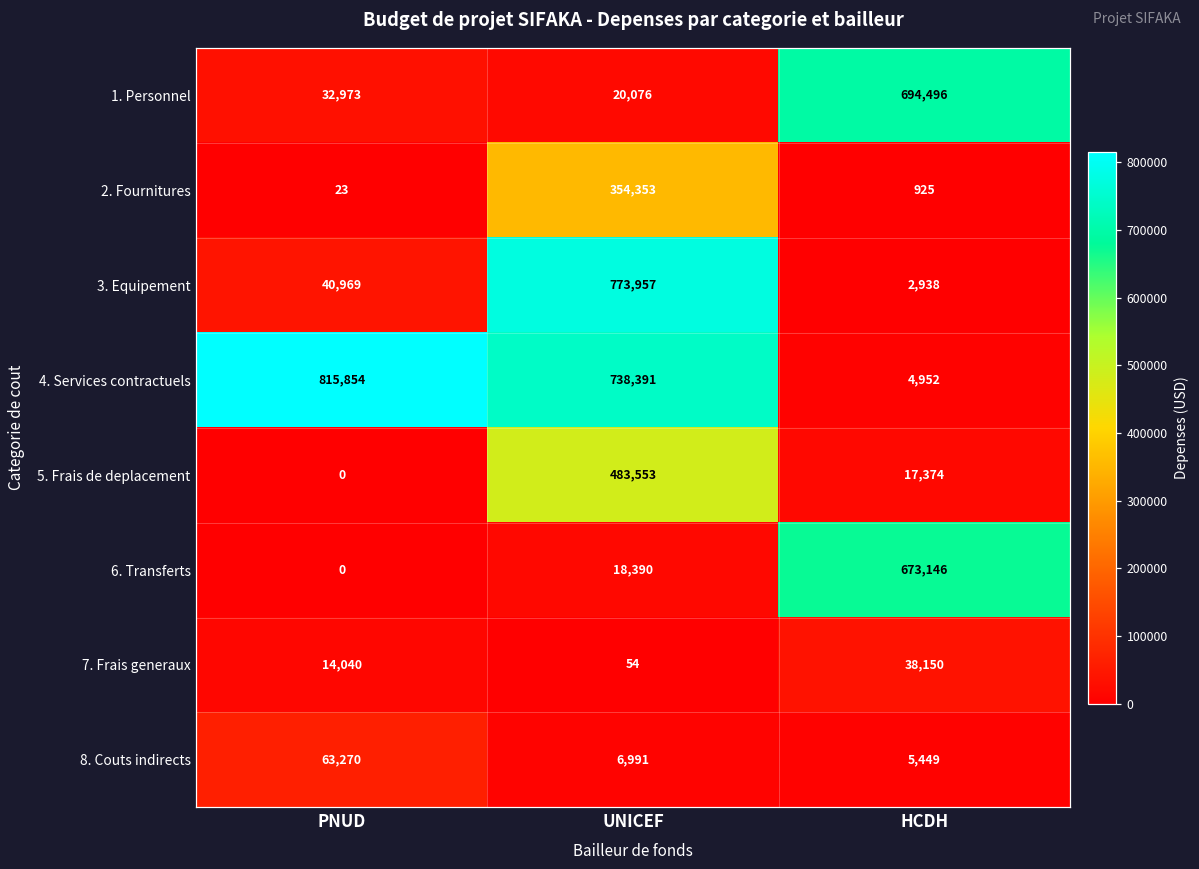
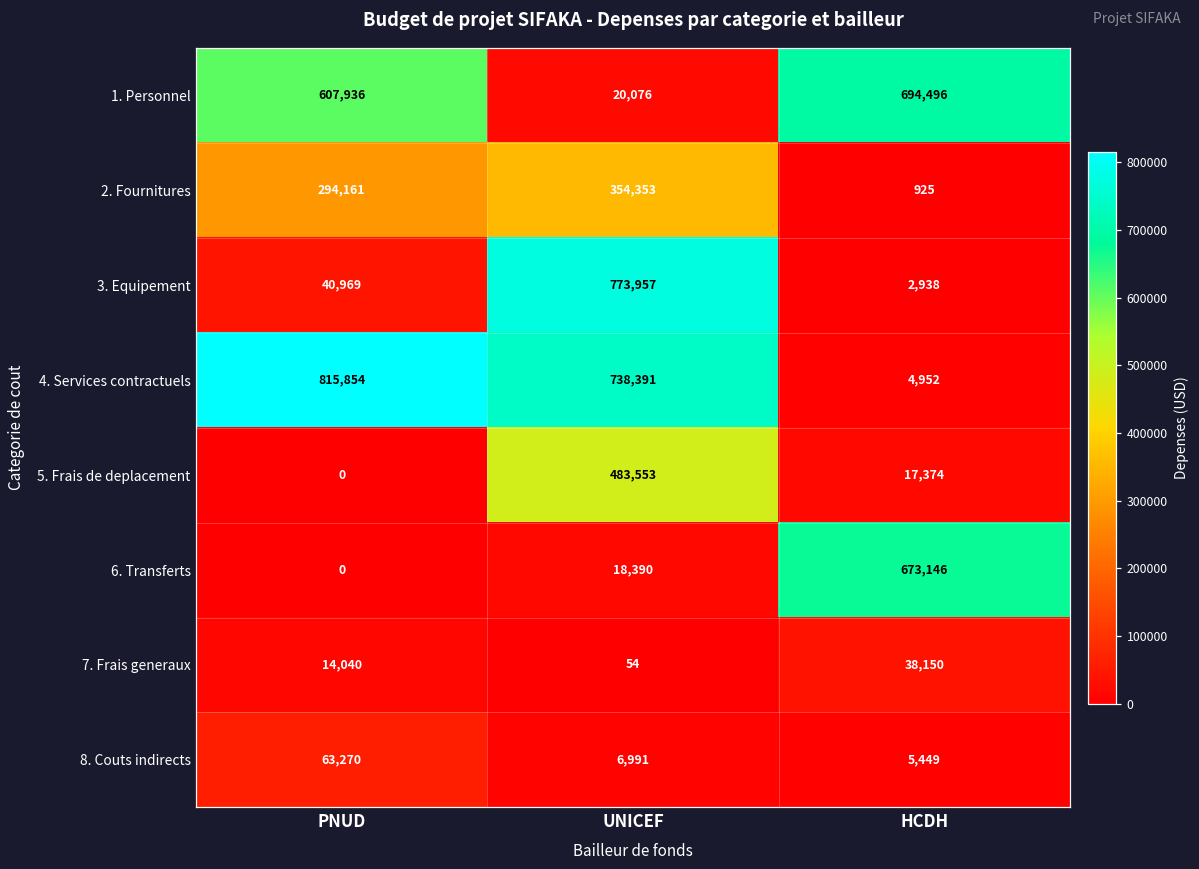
  {
    "1. Personnel": {
-     "PNUD": "32,973",
+     "PNUD": "607,936",
      "UNICEF": "20,076",
      "HCDH": "694,496"
    },
    "2. Fournitures": {
-     "PNUD": "23",
+     "PNUD": "294,161",
      "UNICEF": "354,353",
      "HCDH": "925"
    },
    "3. Equipement": {
      "PNUD": "40,969",
      "UNICEF": "773,957",
      "HCDH": "2,938"
    },
    "4. Services contractuels": {
      "PNUD": "815,854",
      "UNICEF": "738,391",
      "HCDH": "4,952"
    },
    "5. Frais de deplacement": {
      "PNUD": "0",
      "UNICEF": "483,553",
      "HCDH": "17,374"
    },
    "6. Transferts": {
      "PNUD": "0",
      "UNICEF": "18,390",
      "HCDH": "673,146"
    },
    "7. Frais generaux": {
      "PNUD": "14,040",
      "UNICEF": "54",
      "HCDH": "38,150"
    },
    "8. Couts indirects": {
      "PNUD": "63,270",
      "UNICEF": "6,991",
      "HCDH": "5,449"
    }
  }
